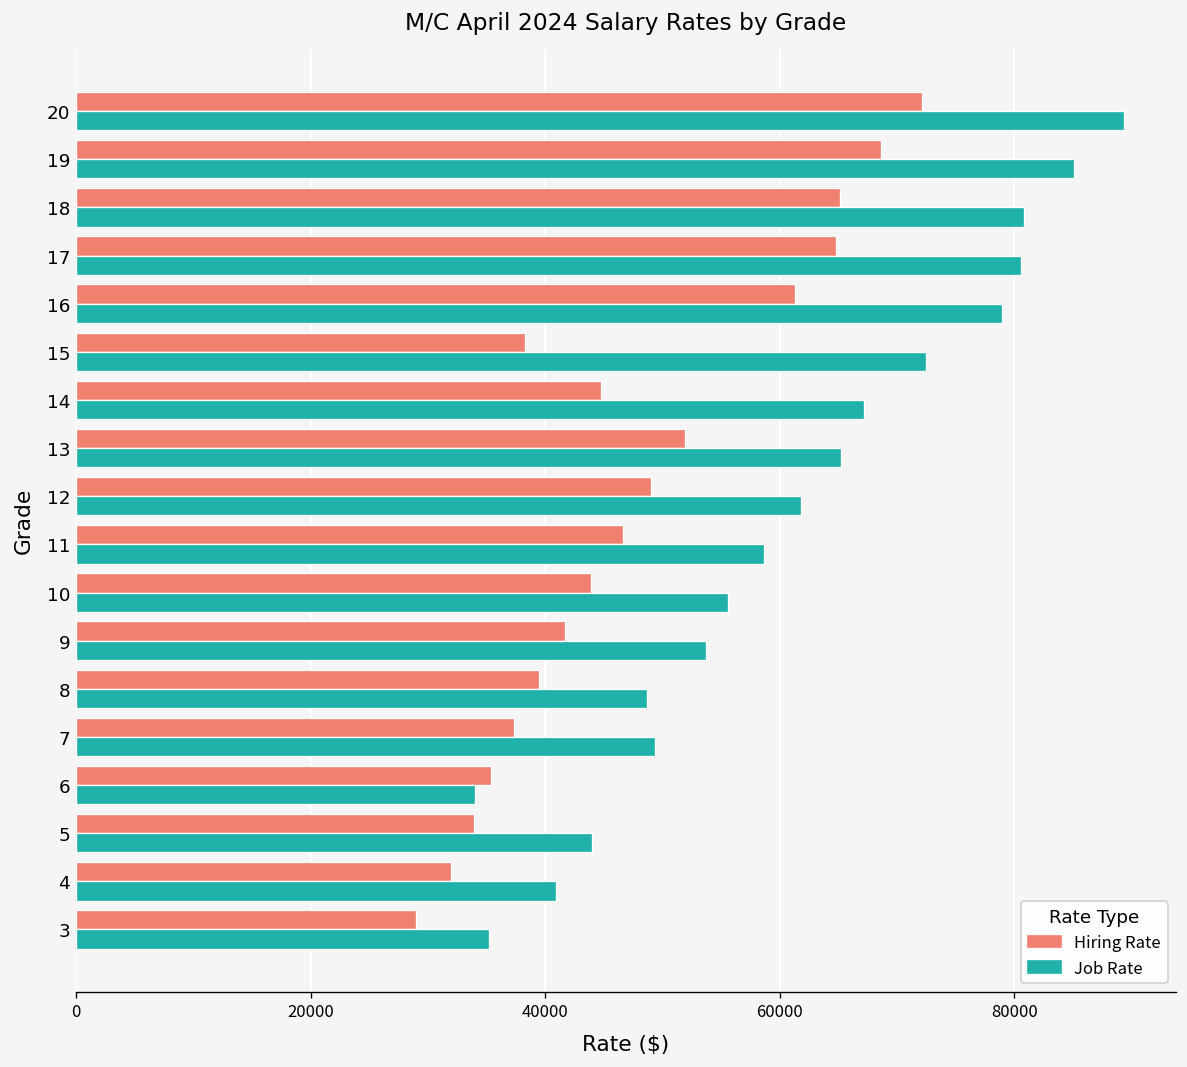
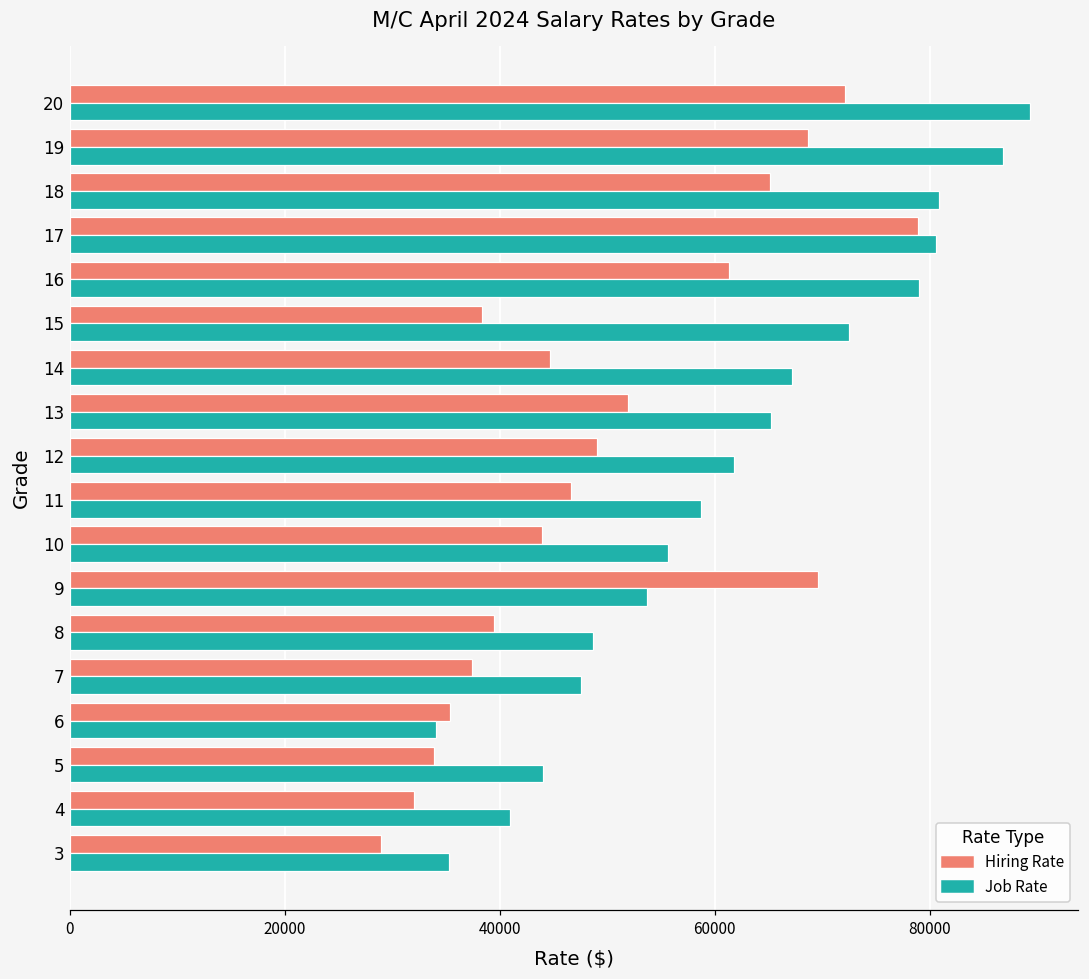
  {
    "Hiring Rate": {
      "20": 72000,
      "19": 69000,
      "18": 65000,
-     "17": 65000,
+     "17": 79000,
      "16": 61000,
      "15": 38000,
      "14": 45000,
      "13": 52000,
      "12": 49000,
      "11": 47000,
      "10": 44000,
-     "9": 42000,
+     "9": 70000,
      "8": 39000,
      "7": 37000,
      "6": 35000,
      "5": 34000,
      "4": 32000,
      "3": 29000
    },
    "Job Rate": {
      "20": 89000,
-     "19": 85000,
+     "19": 87000,
      "18": 81000,
      "17": 81000,
      "16": 79000,
      "15": 73000,
      "14": 67000,
      "13": 65000,
      "12": 62000,
      "11": 59000,
      "10": 56000,
      "9": 54000,
      "8": 49000,
-     "7": 49000,
+     "7": 48000,
      "6": 34000,
      "5": 44000,
      "4": 41000,
      "3": 35000
    }
  }
